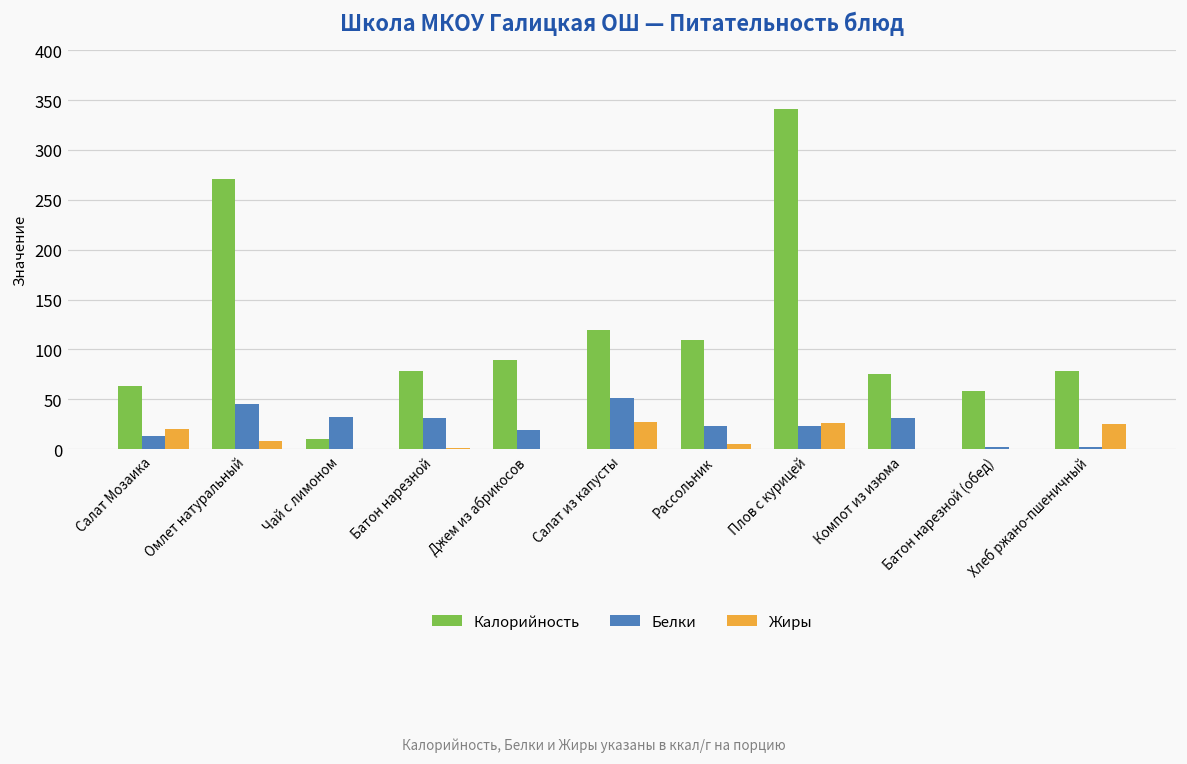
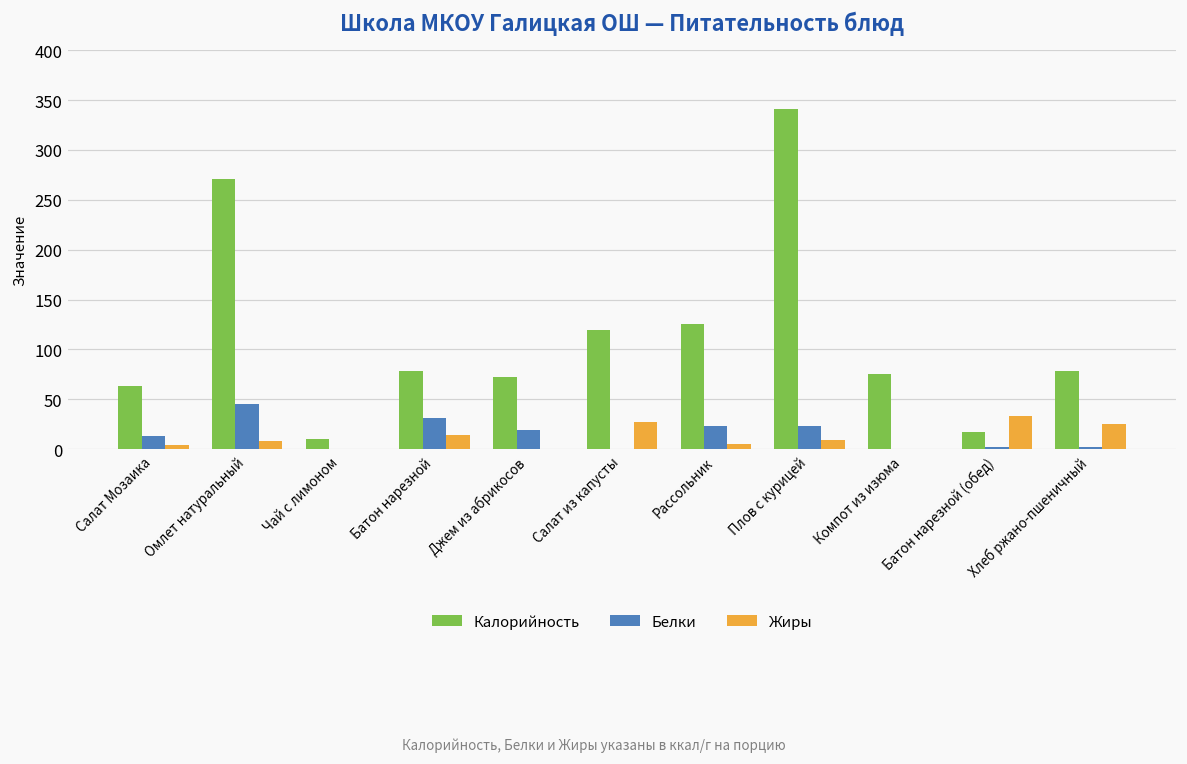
  {
    "Калорийность": {
      "Салат Мозаика": 60,
      "Омлет натуральный": 270,
      "Чай с лимоном": 10,
      "Батон нарезной": 80,
-     "Джем из абрикосов": 90,
+     "Джем из абрикосов": 70,
      "Салат из капусты": 120,
-     "Рассольник": 110,
+     "Рассольник": 130,
      "Плов с курицей": 340,
      "Компот из изюма": 80,
-     "Батон нарезной (обед)": 60,
+     "Батон нарезной (обед)": 20,
      "Хлеб ржано-пшеничный": 80
    },
    "Белки": {
      "Салат Мозаика": 10,
      "Омлет натуральный": 50,
-     "Чай с лимоном": 30,
+     "Чай с лимоном": 0,
      "Батон нарезной": 30,
      "Джем из абрикосов": 20,
-     "Салат из капусты": 50,
+     "Салат из капусты": 0,
      "Рассольник": 20,
      "Плов с курицей": 20,
-     "Компот из изюма": 30
+     "Компот из изюма": 0
    },
    "Жиры": {
-     "Салат Мозаика": 20,
+     "Салат Мозаика": 0,
      "Омлет натуральный": 10,
      "Чай с лимоном": 0,
-     "Батон нарезной": 0,
+     "Батон нарезной": 10,
      "Джем из абрикосов": 0,
      "Салат из капусты": 30,
      "Рассольник": 10,
-     "Плов с курицей": 30,
+     "Плов с курицей": 10,
      "Компот из изюма": 0,
-     "Батон нарезной (обед)": 0,
+     "Батон нарезной (обед)": 30,
      "Хлеб ржано-пшеничный": 30
    }
  }
